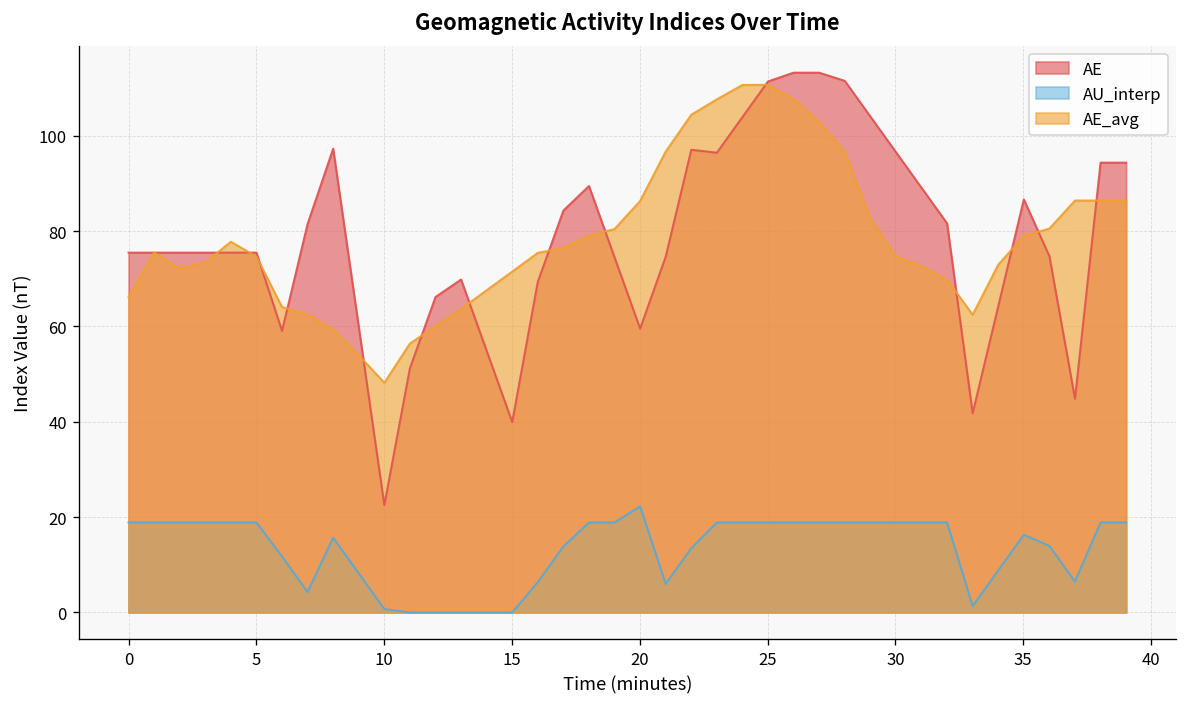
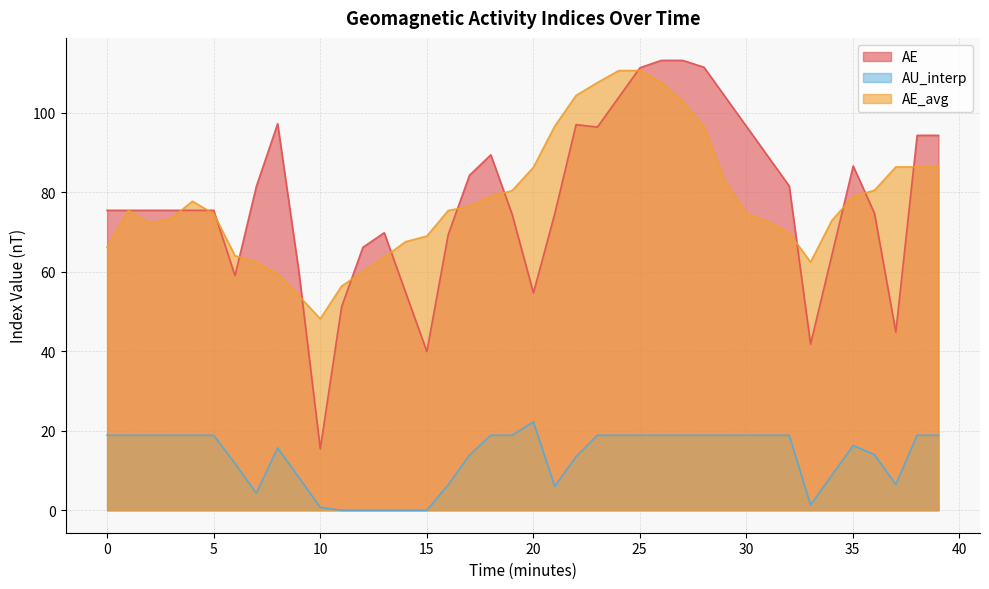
  {
    "AE": {
      "0": 75,
      "5": 75,
-     "10": 23,
+     "10": 15,
      "15": 40,
-     "20": 60,
+     "20": 55,
      "25": 111
    },
    "AU_interp": {
      "0": 19,
      "5": 19,
      "10": 1,
      "15": 0,
      "20": 22,
      "25": 19
    },
    "AE_avg": {
      "0": 66,
      "5": 75,
      "10": 48,
-     "15": 72,
+     "15": 69,
      "20": 86,
      "25": 111
    }
  }
